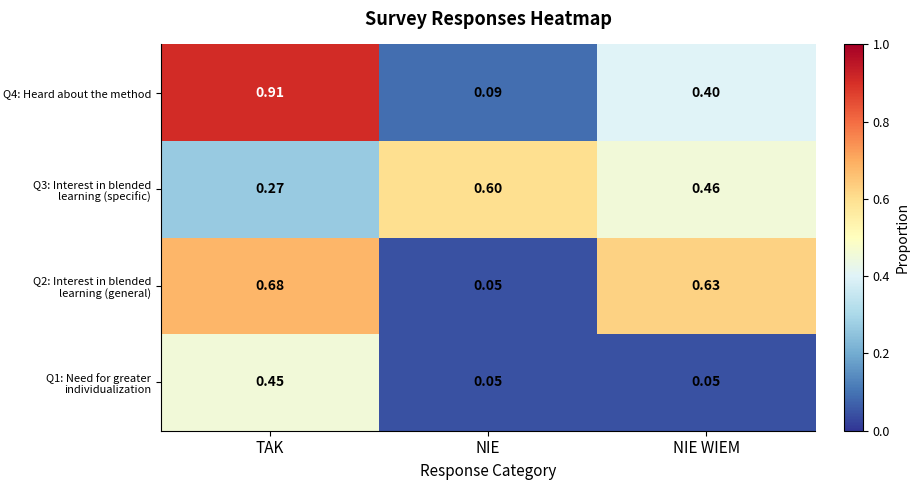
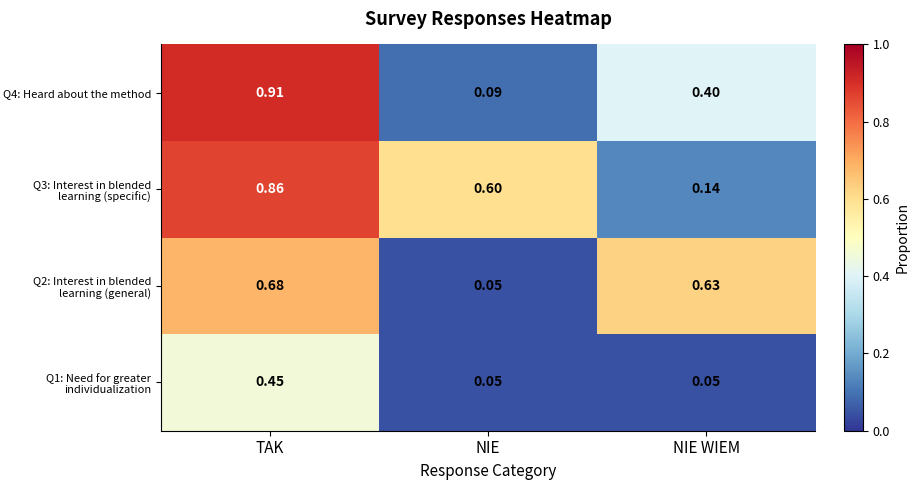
  {
    "Q4: Heard about the method": {
      "TAK": 0.91,
      "NIE": 0.09,
      "NIE WIEM": 0.40
    },
    "Q3: Interest in blended learning (specific)": {
-     "TAK": 0.27,
+     "TAK": 0.86,
      "NIE": 0.60,
-     "NIE WIEM": 0.46
+     "NIE WIEM": 0.14
    },
    "Q2: Interest in blended learning (general)": {
      "TAK": 0.68,
      "NIE": 0.05,
      "NIE WIEM": 0.63
    },
    "Q1: Need for greater individualization": {
      "TAK": 0.45,
      "NIE": 0.05,
      "NIE WIEM": 0.05
    }
  }
